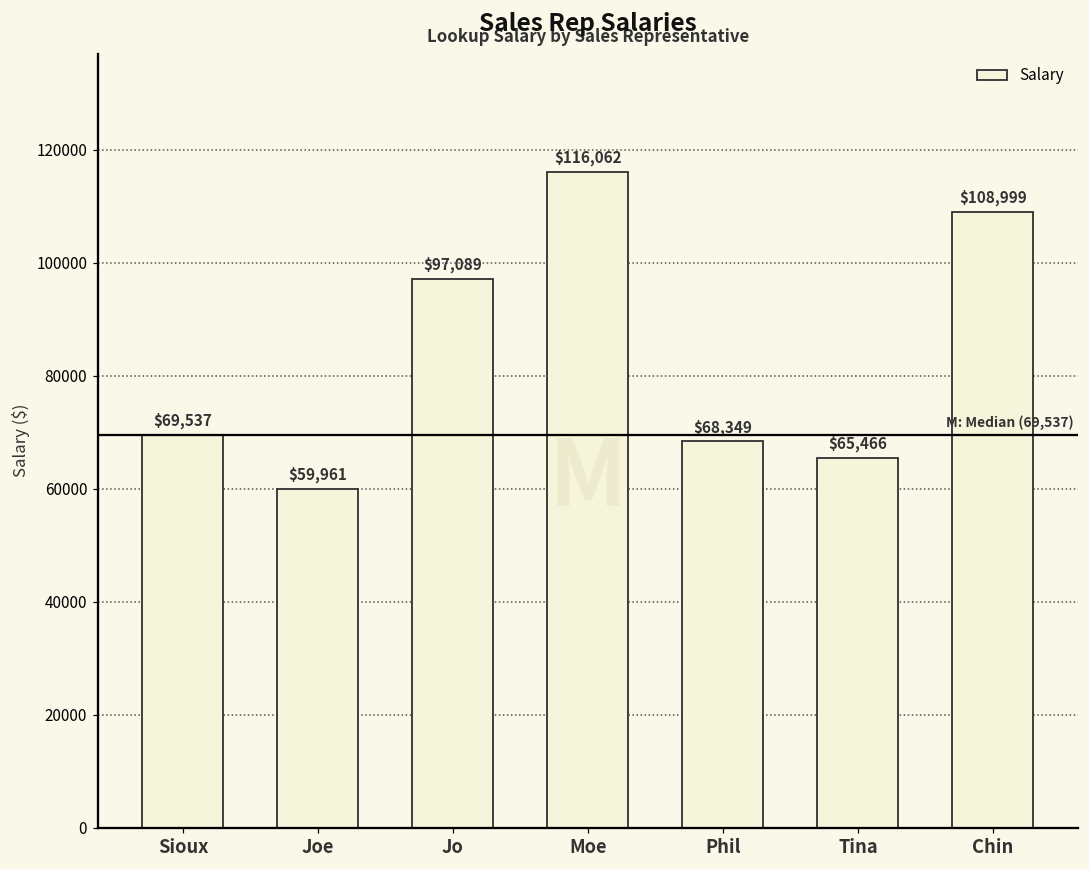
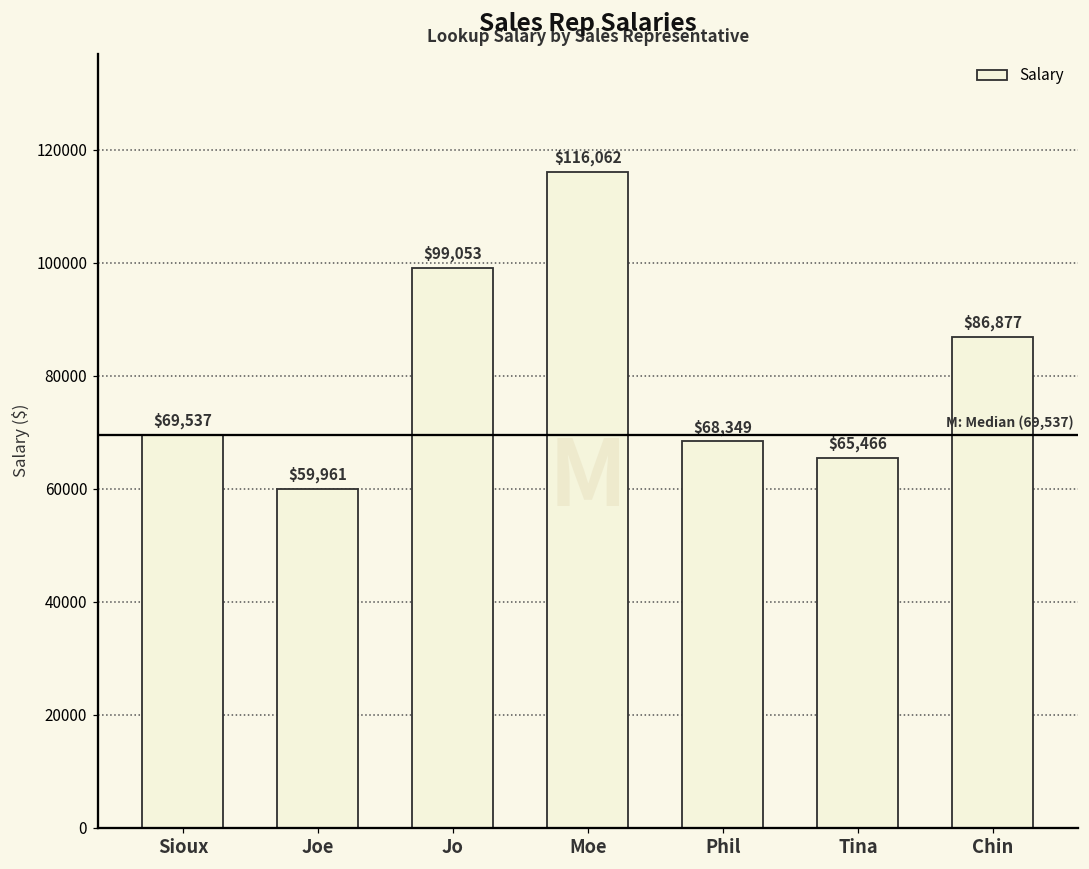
  {
    "Sioux": "$69,537",
    "Joe": "$59,961",
-   "Jo": "$97,089",
+   "Jo": "$99,053",
    "Moe": "$116,062",
    "Phil": "$68,349",
    "Tina": "$65,466",
-   "Chin": "$108,999"
+   "Chin": "$86,877"
  }
